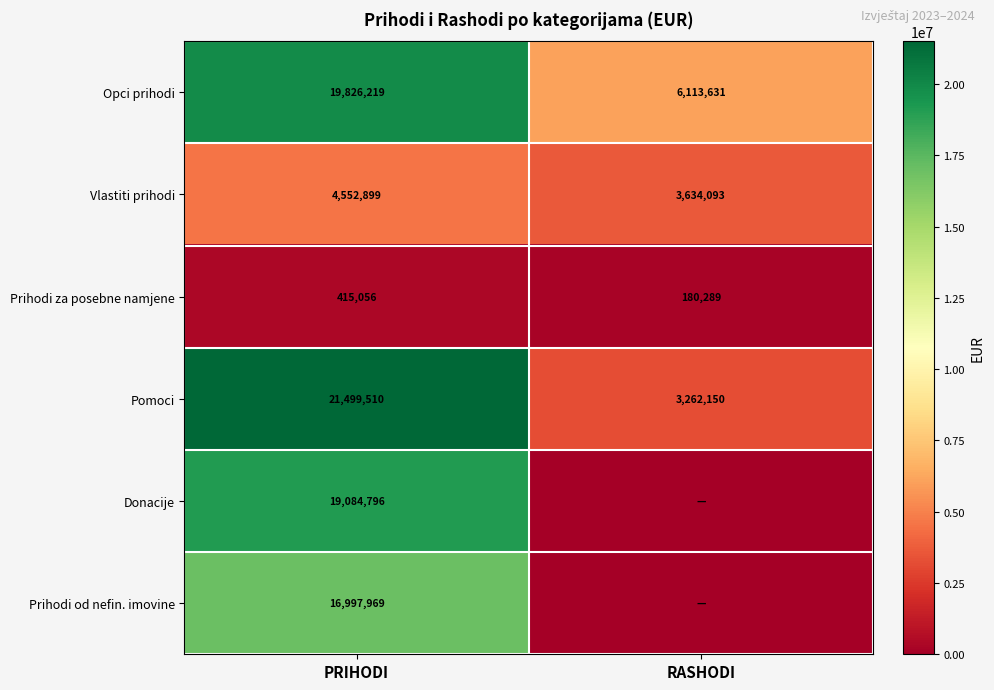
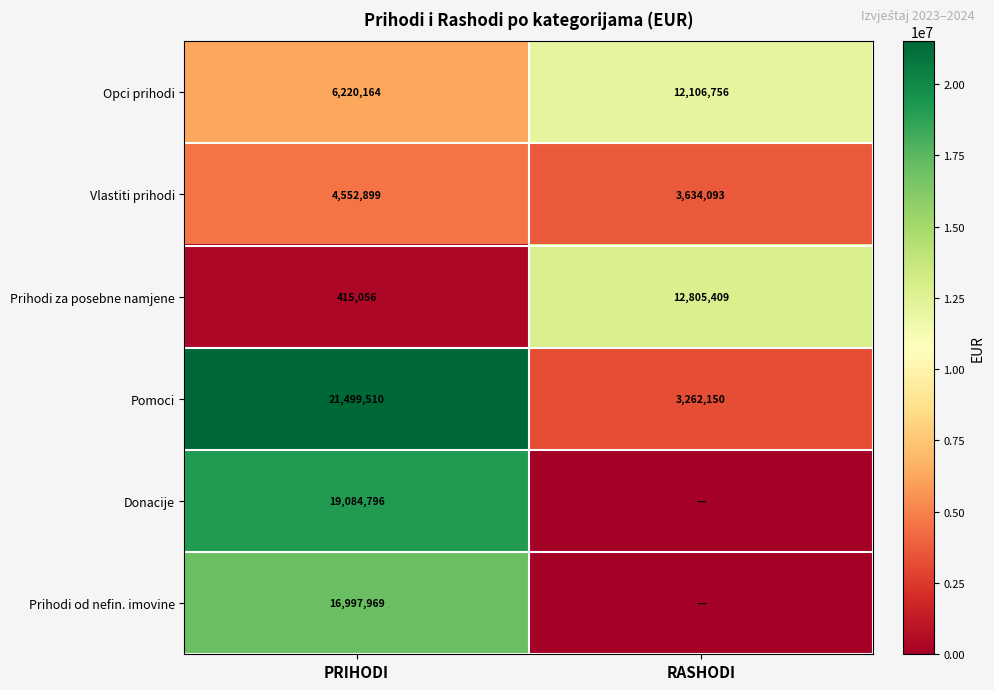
  {
    "Opci prihodi": {
-     "PRIHODI": "19,826,219",
-     "RASHODI": "6,113,631"
+     "PRIHODI": "6,220,164",
+     "RASHODI": "12,106,756"
    },
    "Vlastiti prihodi": {
      "PRIHODI": "4,552,899",
      "RASHODI": "3,634,093"
    },
    "Prihodi za posebne namjene": {
      "PRIHODI": "415,056",
-     "RASHODI": "180,289"
+     "RASHODI": "12,805,409"
    },
    "Pomoci": {
      "PRIHODI": "21,499,510",
      "RASHODI": "3,262,150"
    },
    "Donacije": {
      "PRIHODI": "19,084,796"
    },
    "Prihodi od nefin. imovine": {
      "PRIHODI": "16,997,969"
    }
  }
